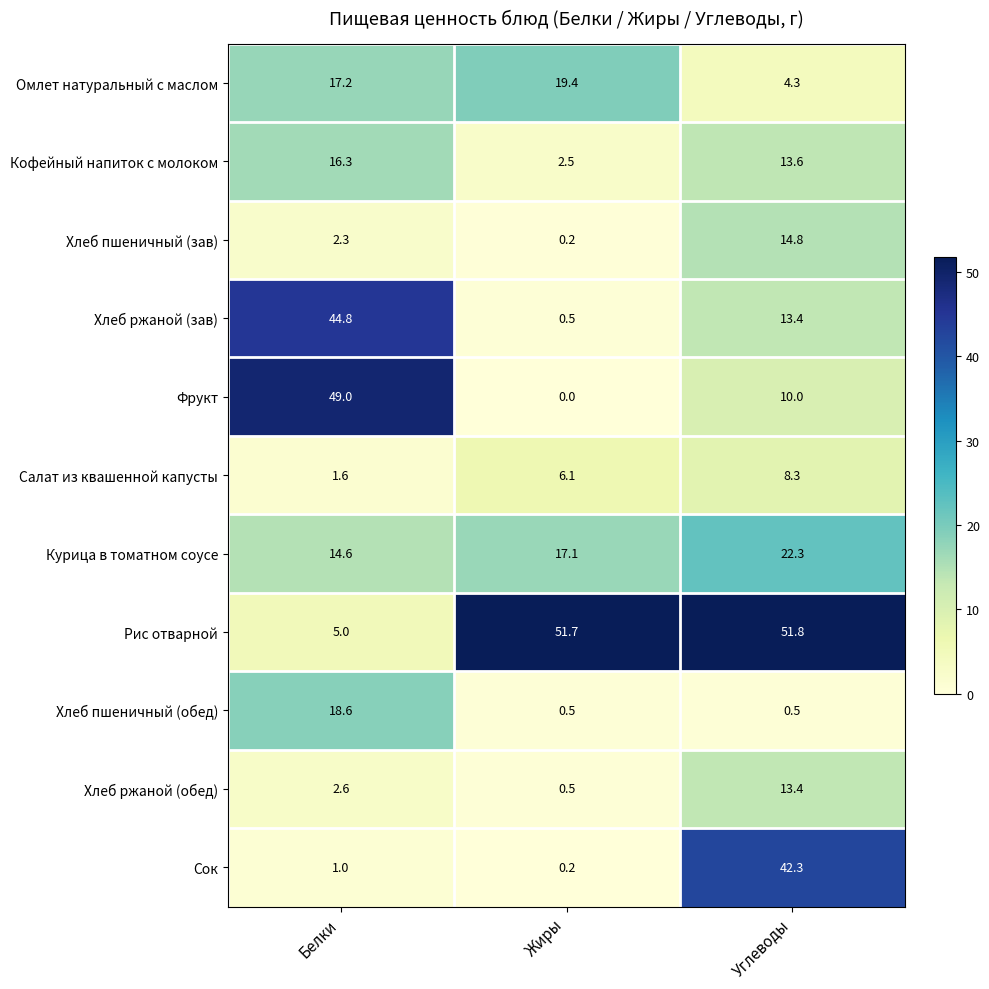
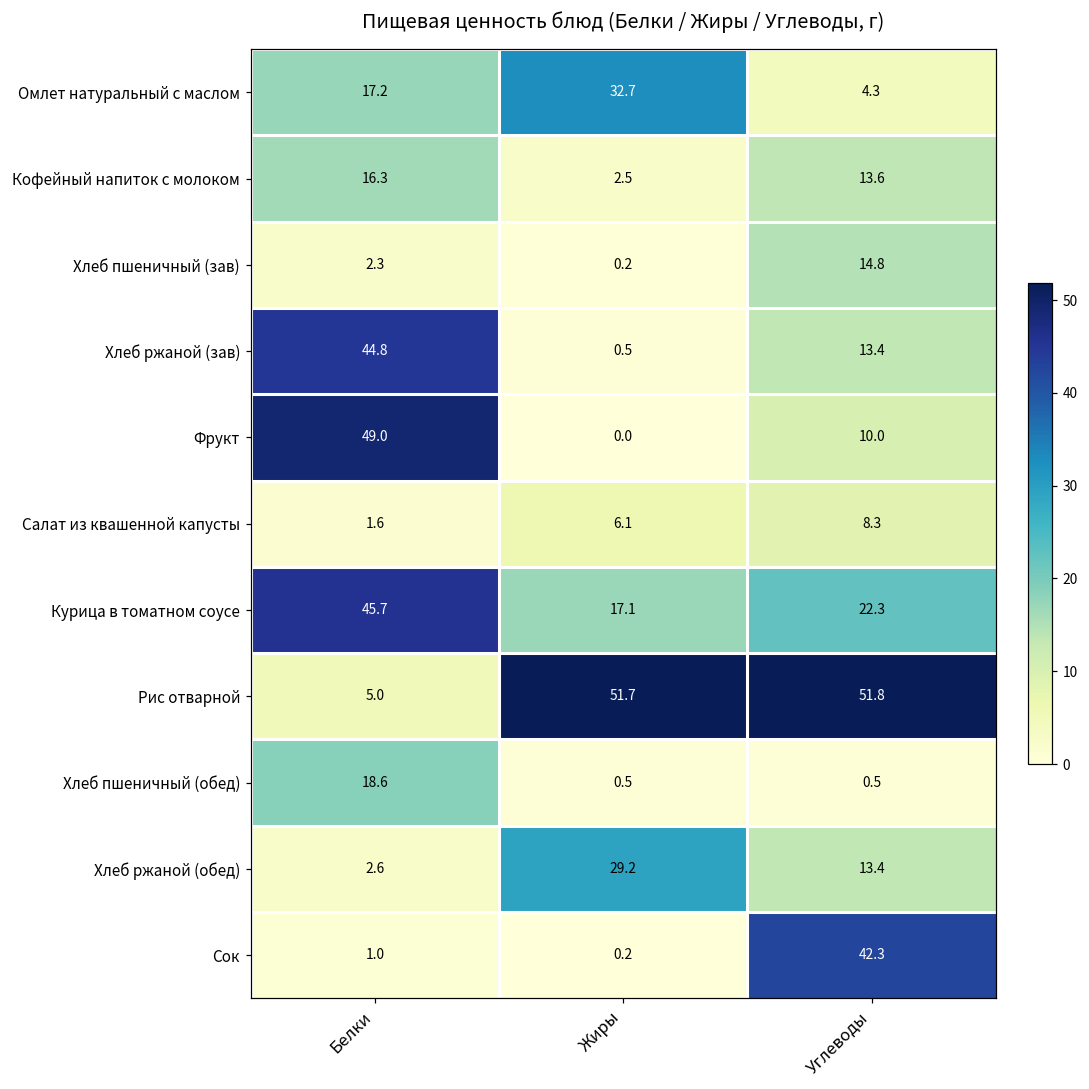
  {
    "Омлет натуральный с маслом": {
      "Белки": 17.2,
-     "Жиры": 19.4,
+     "Жиры": 32.7,
      "Углеводы": 4.3
    },
    "Кофейный напиток с молоком": {
      "Белки": 16.3,
      "Жиры": 2.5,
      "Углеводы": 13.6
    },
    "Хлеб пшеничный (зав)": {
      "Белки": 2.3,
      "Жиры": 0.2,
      "Углеводы": 14.8
    },
    "Хлеб ржаной (зав)": {
      "Белки": 44.8,
      "Жиры": 0.5,
      "Углеводы": 13.4
    },
    "Фрукт": {
      "Белки": 49.0,
      "Жиры": 0.0,
      "Углеводы": 10.0
    },
    "Салат из квашенной капусты": {
      "Белки": 1.6,
      "Жиры": 6.1,
      "Углеводы": 8.3
    },
    "Курица в томатном соусе": {
-     "Белки": 14.6,
+     "Белки": 45.7,
      "Жиры": 17.1,
      "Углеводы": 22.3
    },
    "Рис отварной": {
      "Белки": 5.0,
      "Жиры": 51.7,
      "Углеводы": 51.8
    },
    "Хлеб пшеничный (обед)": {
      "Белки": 18.6,
      "Жиры": 0.5,
      "Углеводы": 0.5
    },
    "Хлеб ржаной (обед)": {
      "Белки": 2.6,
-     "Жиры": 0.5,
+     "Жиры": 29.2,
      "Углеводы": 13.4
    },
    "Сок": {
      "Белки": 1.0,
      "Жиры": 0.2,
      "Углеводы": 42.3
    }
  }
